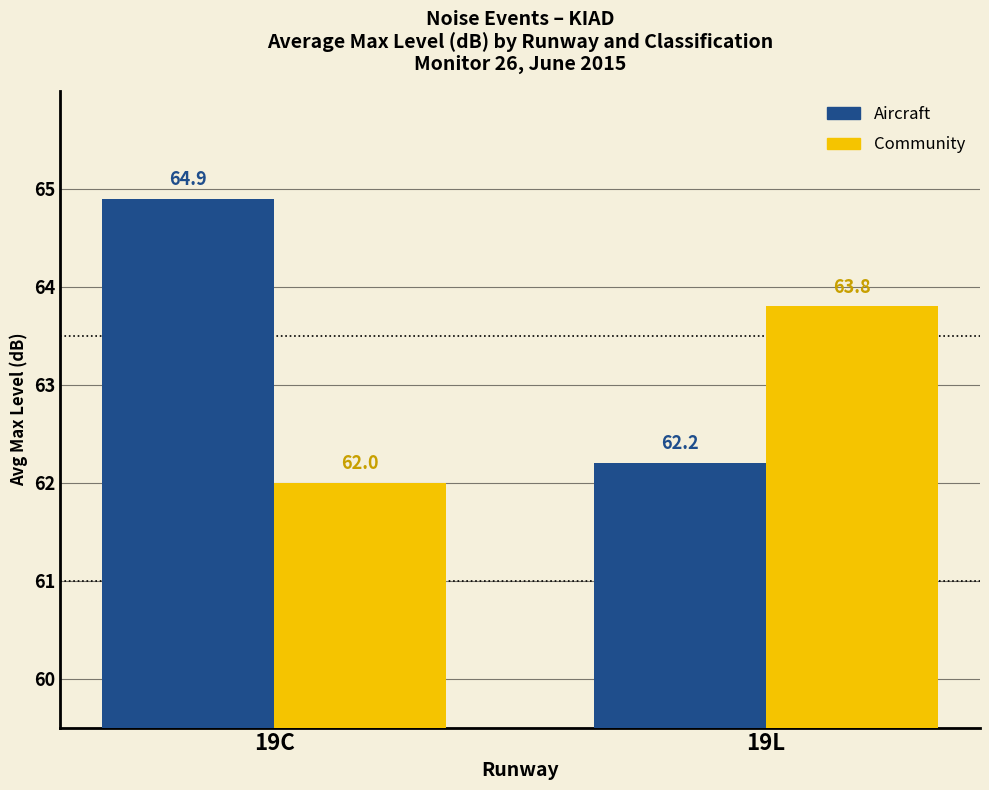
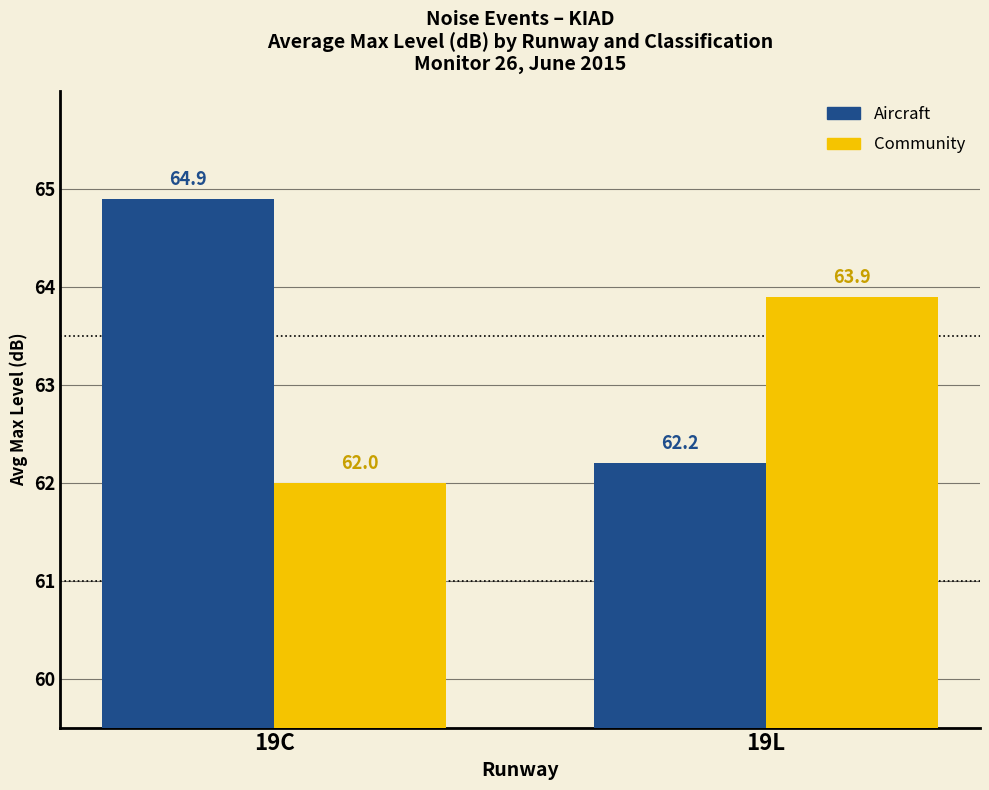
  {
    "Aircraft": {
      "19C": 64.9,
      "19L": 62.2
    },
    "Community": {
      "19C": 62.0,
-     "19L": 63.8
+     "19L": 63.9
    }
  }
